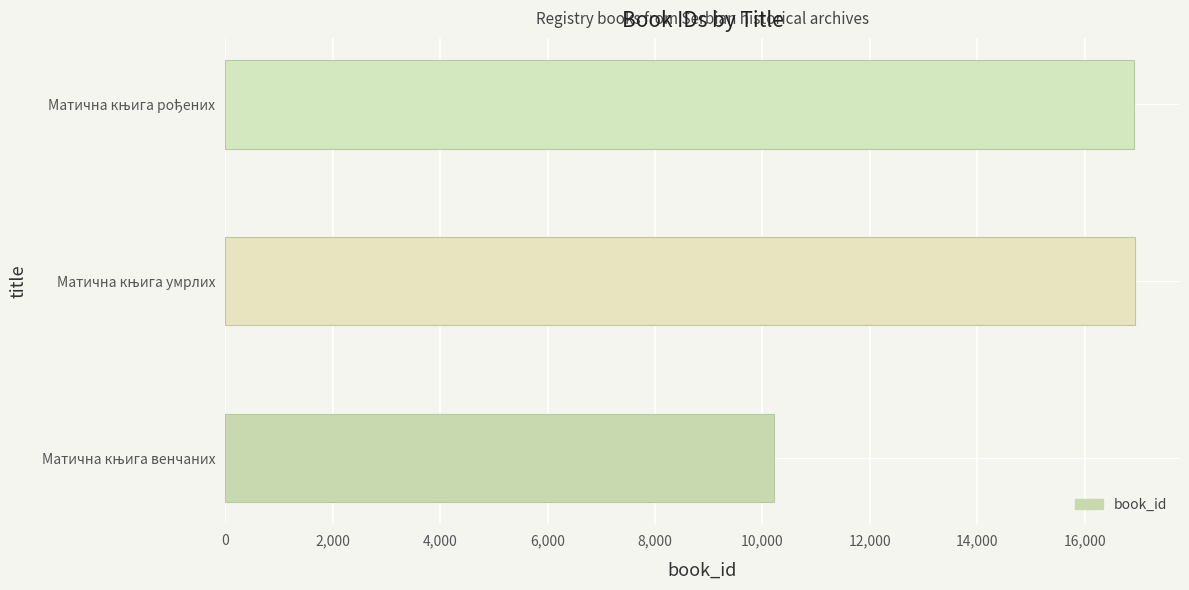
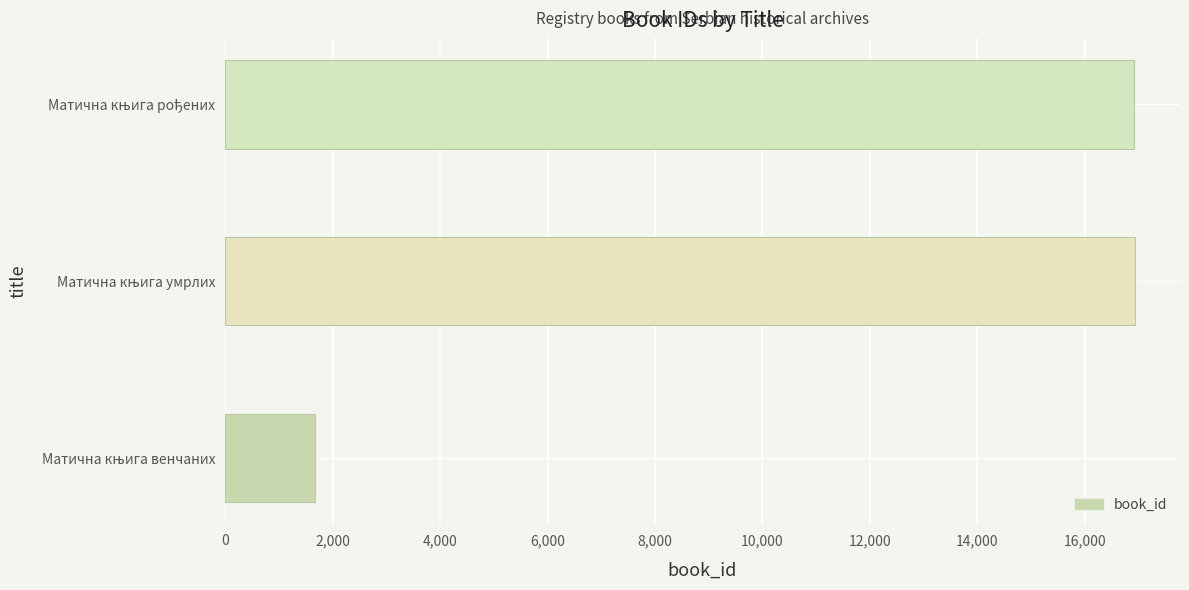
  {
    "Матична књига рођених": "16,900",
    "Матична књига умрлих": "16,900",
-   "Матична књига венчаних": "10,200"
+   "Матична књига венчаних": "1,700"
  }
